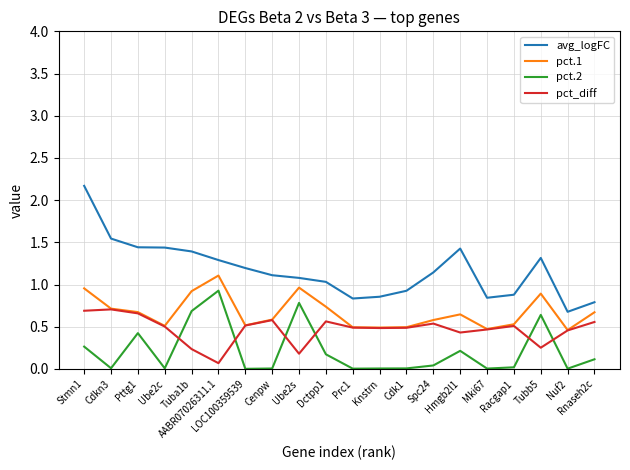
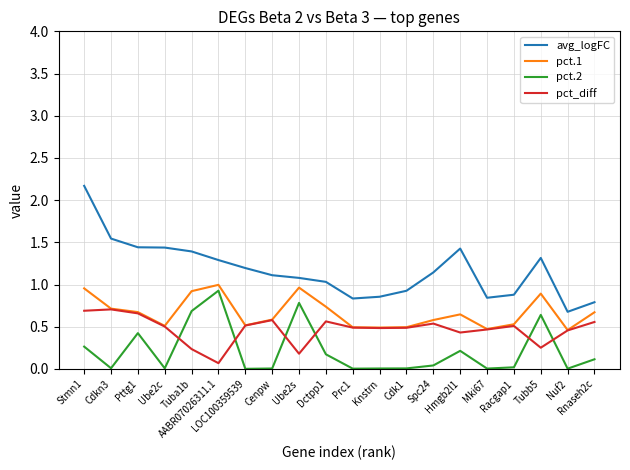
  {
    "avg_logFC": {
      "Stmn1": 2.2,
      "Cdkn3": 1.5,
      "Pttg1": 1.4,
      "Ube2c": 1.4,
      "Tuba1b": 1.4,
      "AABR07026311.1": 1.3,
      "LOC100359539": 1.2,
      "Cenpw": 1.1,
      "Ube2s": 1.1,
      "Dctpp1": 1.0,
      "Prc1": 0.8,
      "Knstrn": 0.9,
      "Cdk1": 0.9,
      "Spc24": 1.1,
      "Hmgb2l1": 1.4,
      "Mki67": 0.8,
      "Racgap1": 0.9,
      "Tubb5": 1.3,
      "Nuf2": 0.7,
      "Rnaseh2c": 0.8
    },
    "pct.1": {
      "Stmn1": 1.0,
      "Tuba1b": 0.9,
-     "AABR07026311.1": 1.1,
+     "AABR07026311.1": 1.0,
      "Ube2s": 1.0,
      "Dctpp1": 0.7,
      "Spc24": 0.6,
      "Hmgb2l1": 0.6,
      "Tubb5": 0.9,
      "Rnaseh2c": 0.7
    },
    "pct.2": {
      "Stmn1": 0.3,
      "Cdkn3": 0.0,
      "Pttg1": 0.4,
      "Ube2c": 0.0,
      "Tuba1b": 0.7,
      "AABR07026311.1": 0.9,
      "LOC100359539": 0.0,
      "Cenpw": 0.0,
      "Ube2s": 0.8,
      "Dctpp1": 0.2,
      "Prc1": 0.0,
      "Knstrn": 0.0,
      "Cdk1": 0.0,
      "Spc24": 0.0,
      "Hmgb2l1": 0.2,
      "Mki67": 0.0,
      "Racgap1": 0.0,
      "Tubb5": 0.6,
      "Nuf2": 0.0,
      "Rnaseh2c": 0.1
    },
    "pct_diff": {
      "Stmn1": 0.7,
      "Tuba1b": 0.2,
      "AABR07026311.1": 0.1,
      "Ube2s": 0.2,
      "Dctpp1": 0.6,
      "Spc24": 0.5,
      "Hmgb2l1": 0.4,
      "Tubb5": 0.3,
      "Rnaseh2c": 0.6
    }
  }
